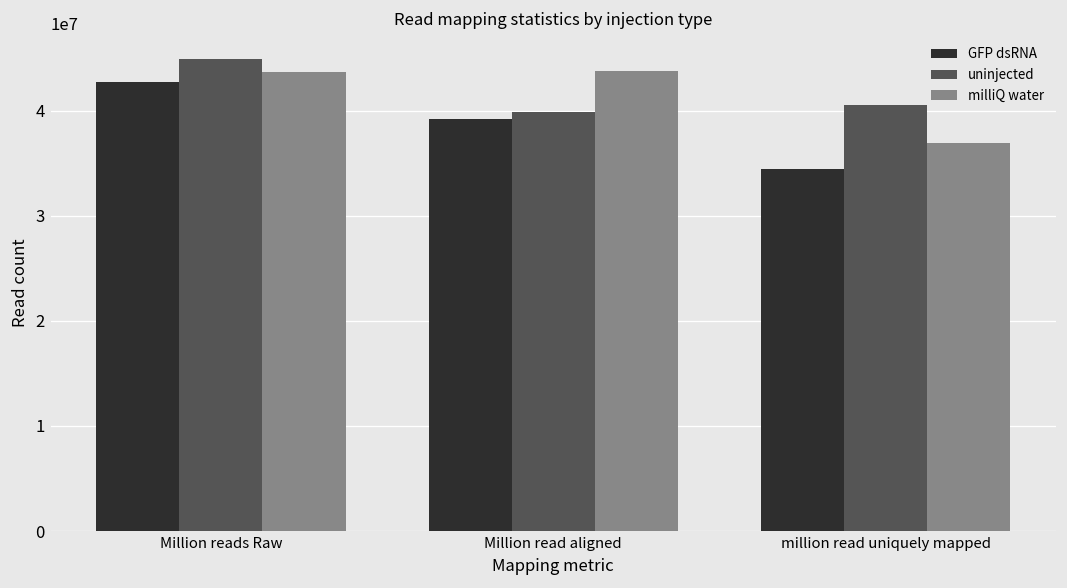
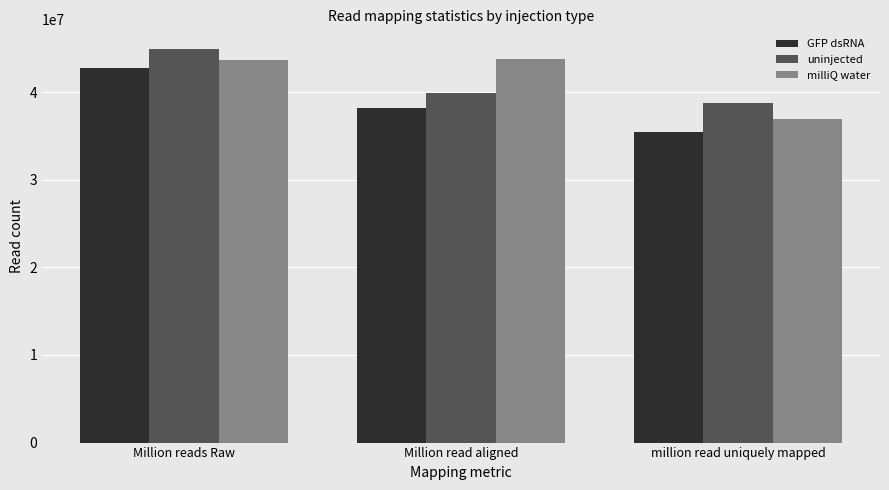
  {
    "GFP dsRNA": {
      "Million reads Raw": 43000000,
-     "Million read aligned": 39000000,
-     "million read uniquely mapped": 34000000
+     "Million read aligned": 38000000,
+     "million read uniquely mapped": 35000000
    },
    "uninjected": {
      "Million reads Raw": 45000000,
      "Million read aligned": 40000000,
-     "million read uniquely mapped": 41000000
+     "million read uniquely mapped": 39000000
    },
    "milliQ water": {
      "Million reads Raw": 44000000,
      "Million read aligned": 44000000,
      "million read uniquely mapped": 37000000
    }
  }
